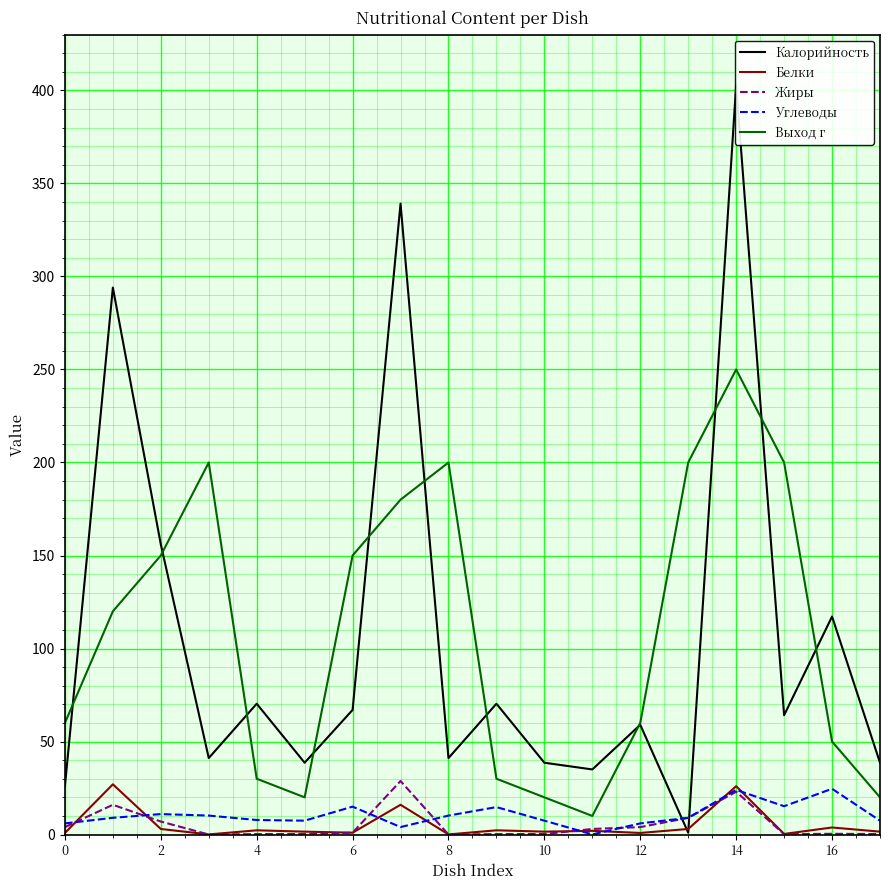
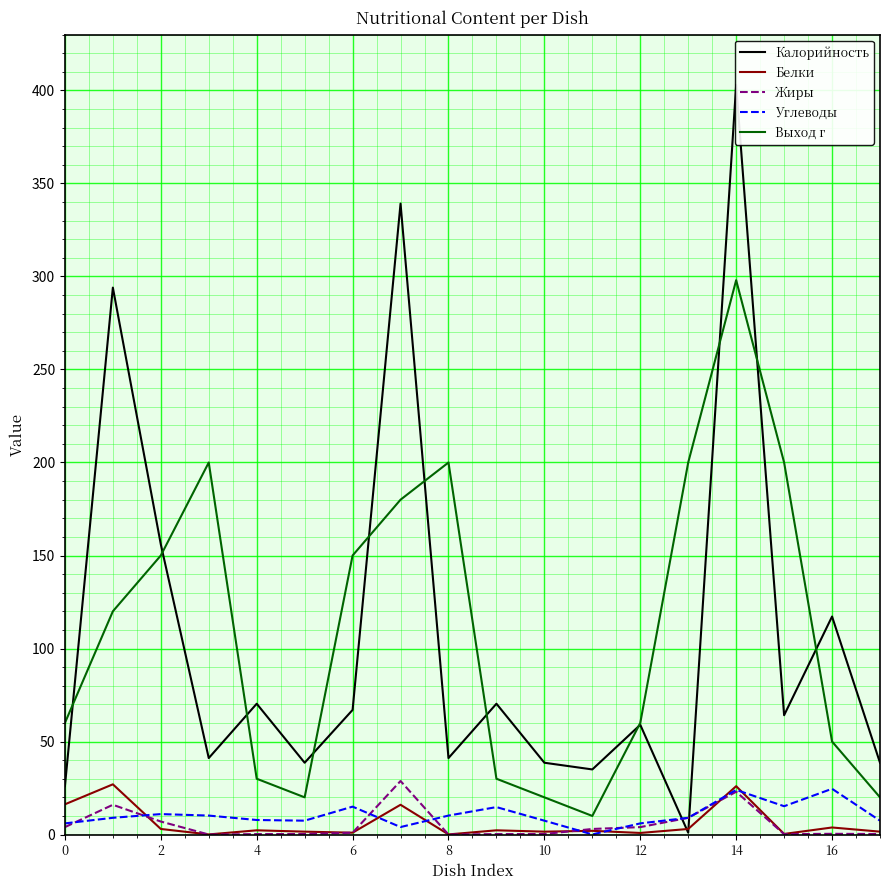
  {
    "Калорийность": {
      "0": 26,
      "2": 156,
      "4": 70,
      "6": 67,
      "8": 41,
      "10": 39,
      "16": 117
    },
    "Белки": {
-     "0": 1,
+     "0": 16,
      "2": 3,
      "4": 2,
      "12": 1,
      "14": 26,
      "16": 4
    },
    "Жиры": {
      "0": 4,
      "2": 7,
      "4": 0,
      "12": 4,
      "16": 0
    },
    "Углеводы": {
      "0": 6,
      "2": 11,
      "4": 8,
      "6": 15,
      "8": 10,
      "10": 7,
      "12": 6,
      "16": 25
    },
    "Выход г": {
      "0": 60,
      "2": 150,
      "4": 30,
      "6": 150,
      "8": 200,
      "10": 20,
-     "14": 250,
+     "14": 298,
      "16": 50
    }
  }
